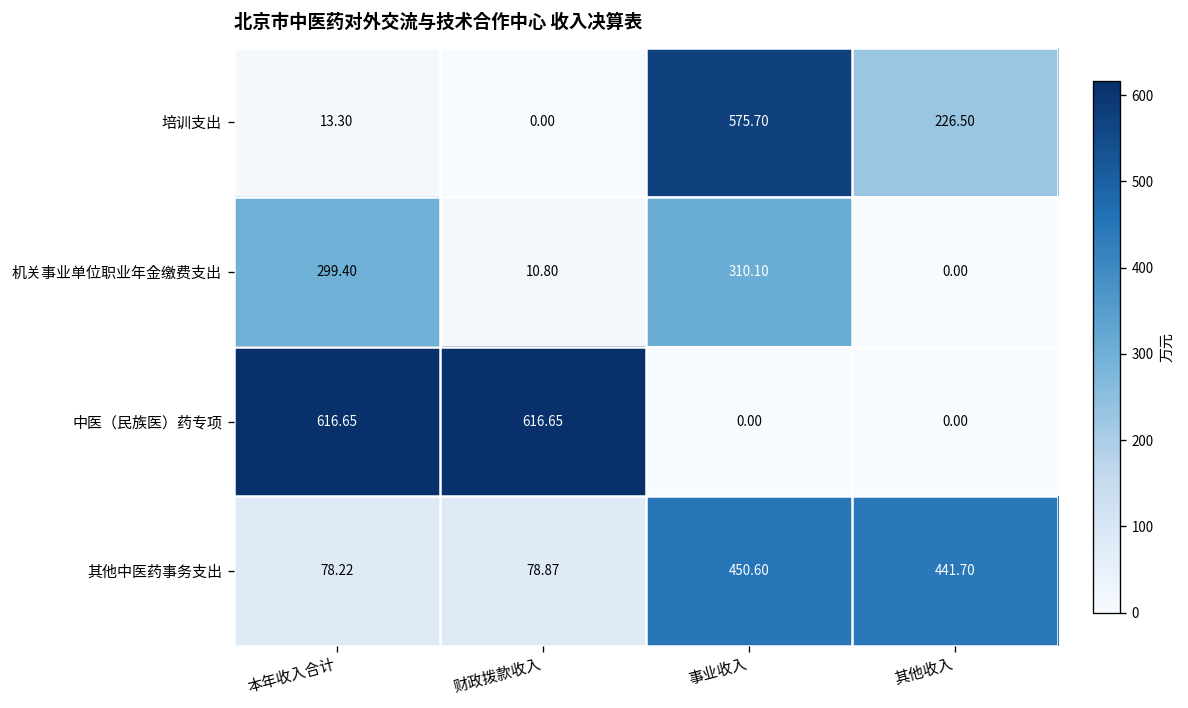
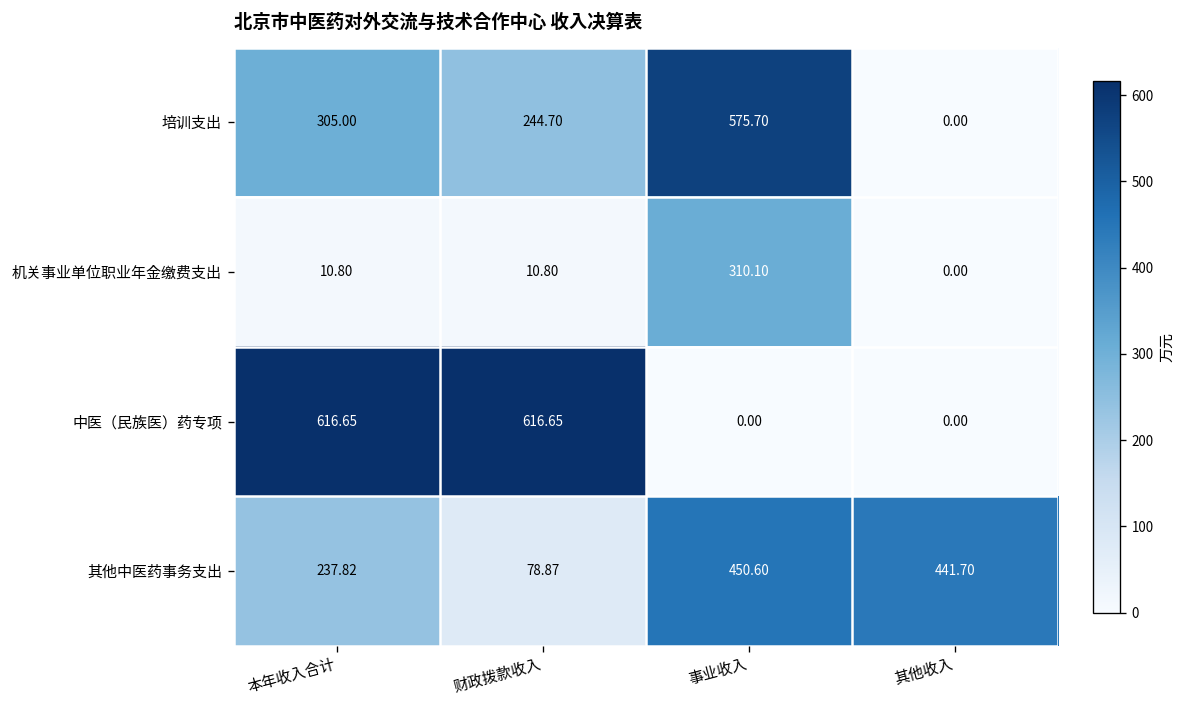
  {
    "培训支出": {
-     "本年收入合计": 13.30,
-     "财政拨款收入": 0.00,
+     "本年收入合计": 305.00,
+     "财政拨款收入": 244.70,
      "事业收入": 575.70,
-     "其他收入": 226.50
+     "其他收入": 0.00
    },
    "机关事业单位职业年金缴费支出": {
-     "本年收入合计": 299.40,
+     "本年收入合计": 10.80,
      "财政拨款收入": 10.80,
      "事业收入": 310.10,
      "其他收入": 0.00
    },
    "中医（民族医）药专项": {
      "本年收入合计": 616.65,
      "财政拨款收入": 616.65,
      "事业收入": 0.00,
      "其他收入": 0.00
    },
    "其他中医药事务支出": {
-     "本年收入合计": 78.22,
+     "本年收入合计": 237.82,
      "财政拨款收入": 78.87,
      "事业收入": 450.60,
      "其他收入": 441.70
    }
  }
